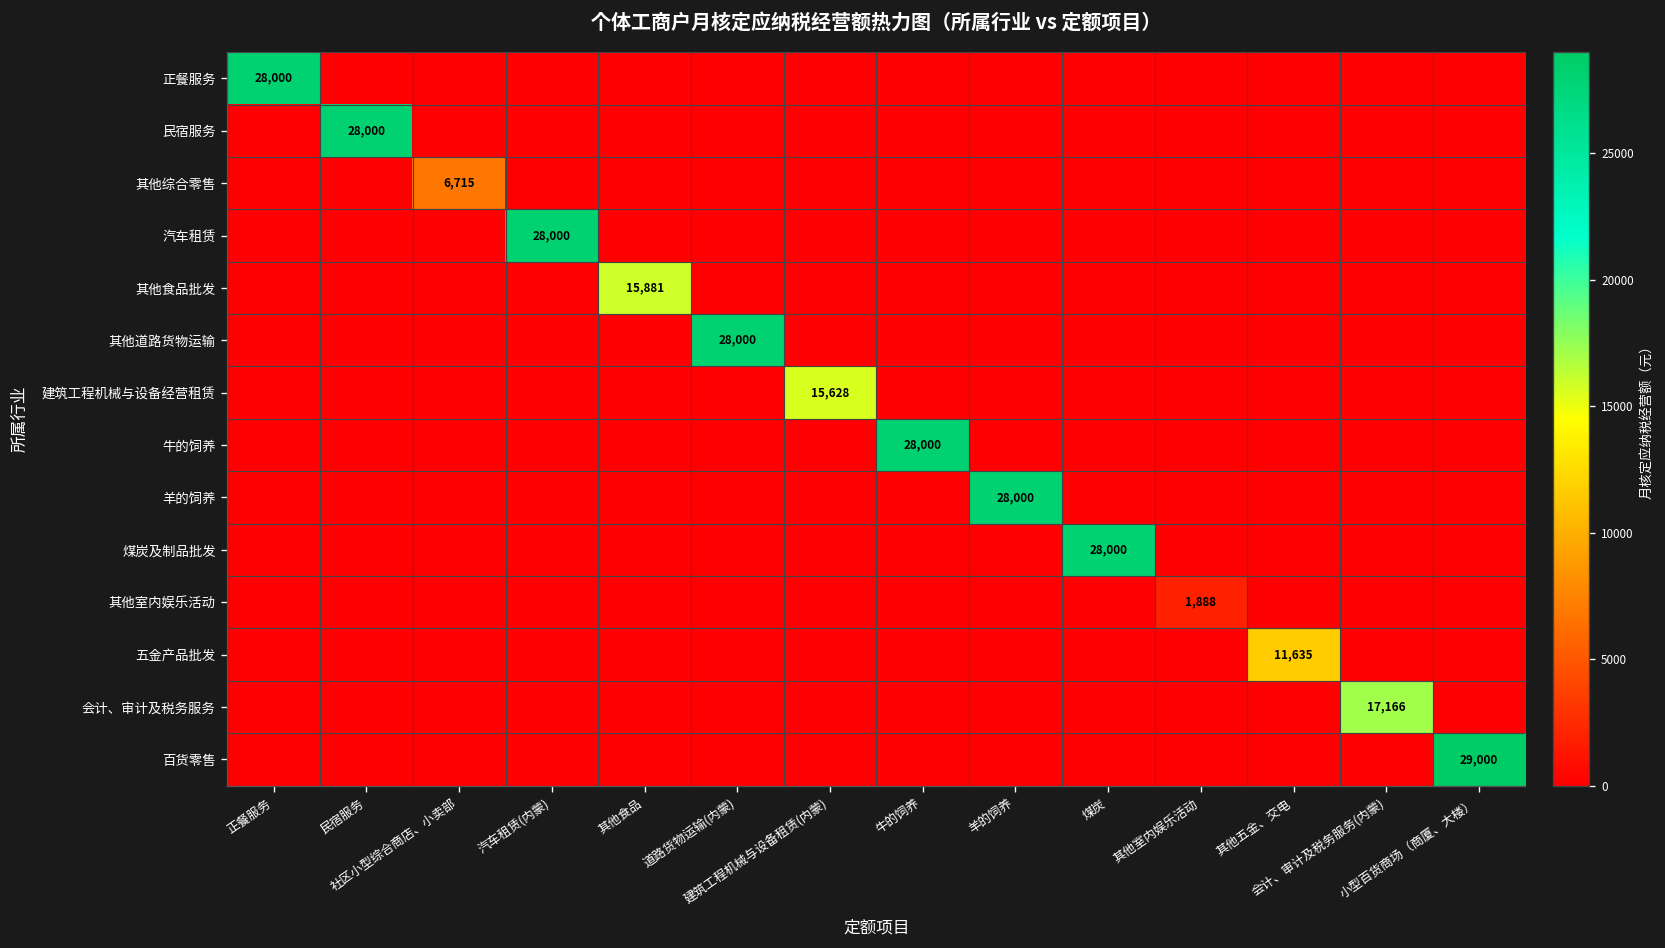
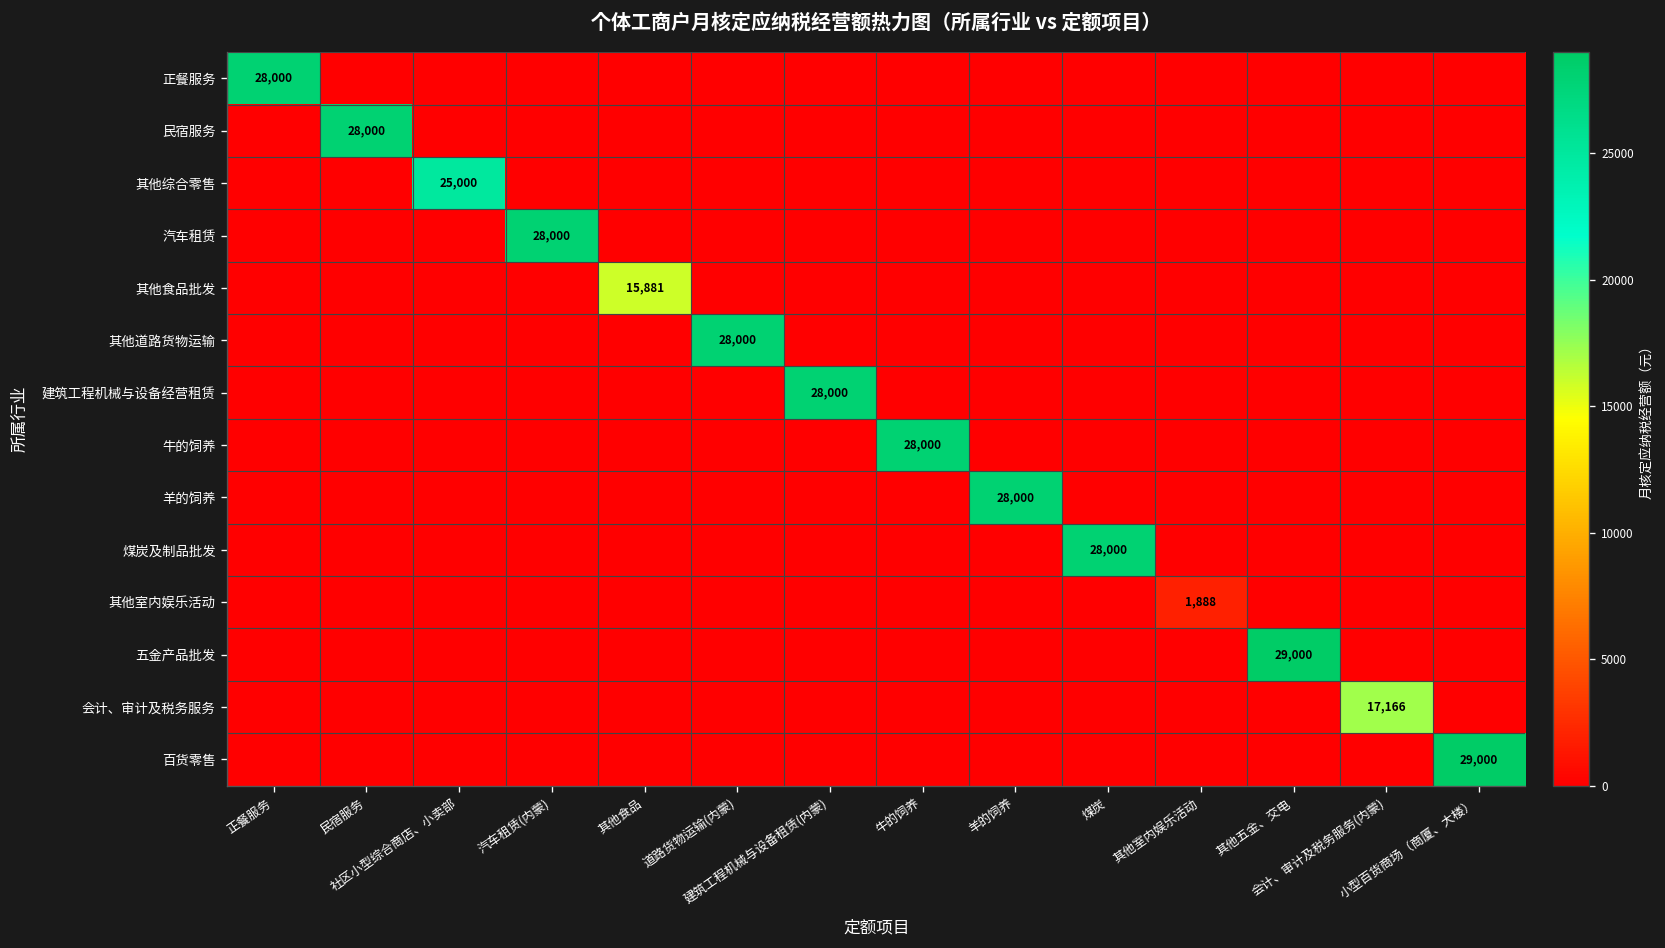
  {
    "正餐服务": {
      "正餐服务": "28,000"
    },
    "民宿服务": {
      "民宿服务": "28,000"
    },
    "其他综合零售": {
-     "社区小型综合商店、小卖部": "6,715"
+     "社区小型综合商店、小卖部": "25,000"
    },
    "汽车租赁": {
      "汽车租赁(内蒙)": "28,000"
    },
    "其他食品批发": {
      "其他食品": "15,881"
    },
    "其他道路货物运输": {
      "道路货物运输(内蒙)": "28,000"
    },
    "建筑工程机械与设备经营租赁": {
-     "建筑工程机械与设备租赁(内蒙)": "15,628"
+     "建筑工程机械与设备租赁(内蒙)": "28,000"
    },
    "牛的饲养": {
      "牛的饲养": "28,000"
    },
    "羊的饲养": {
      "羊的饲养": "28,000"
    },
    "煤炭及制品批发": {
      "煤炭": "28,000"
    },
    "其他室内娱乐活动": {
      "其他室内娱乐活动": "1,888"
    },
    "五金产品批发": {
-     "其他五金、交电": "11,635"
+     "其他五金、交电": "29,000"
    },
    "会计、审计及税务服务": {
      "会计、审计及税务服务(内蒙)": "17,166"
    },
    "百货零售": {
      "小型百货商场（商厦、大楼）": "29,000"
    }
  }
